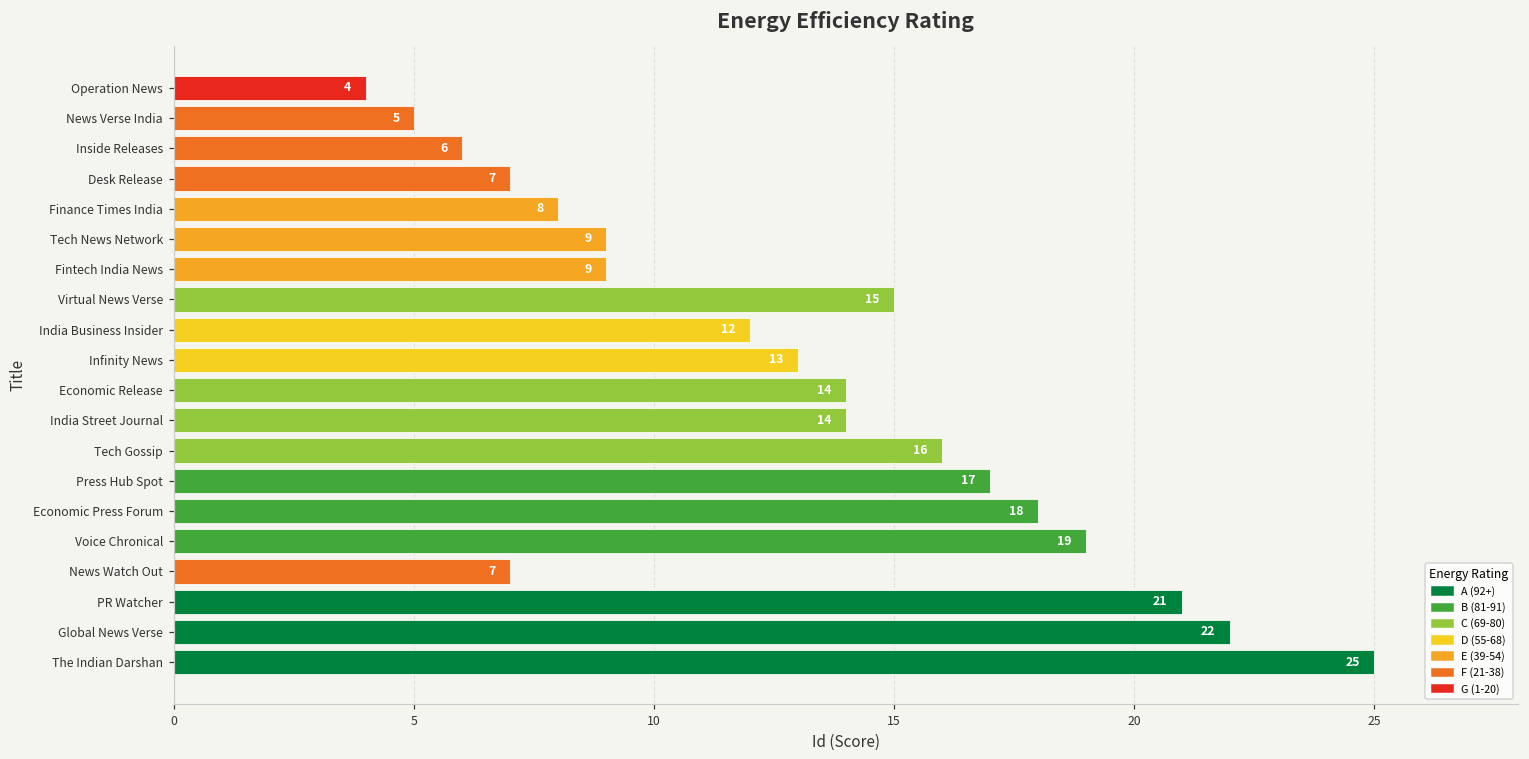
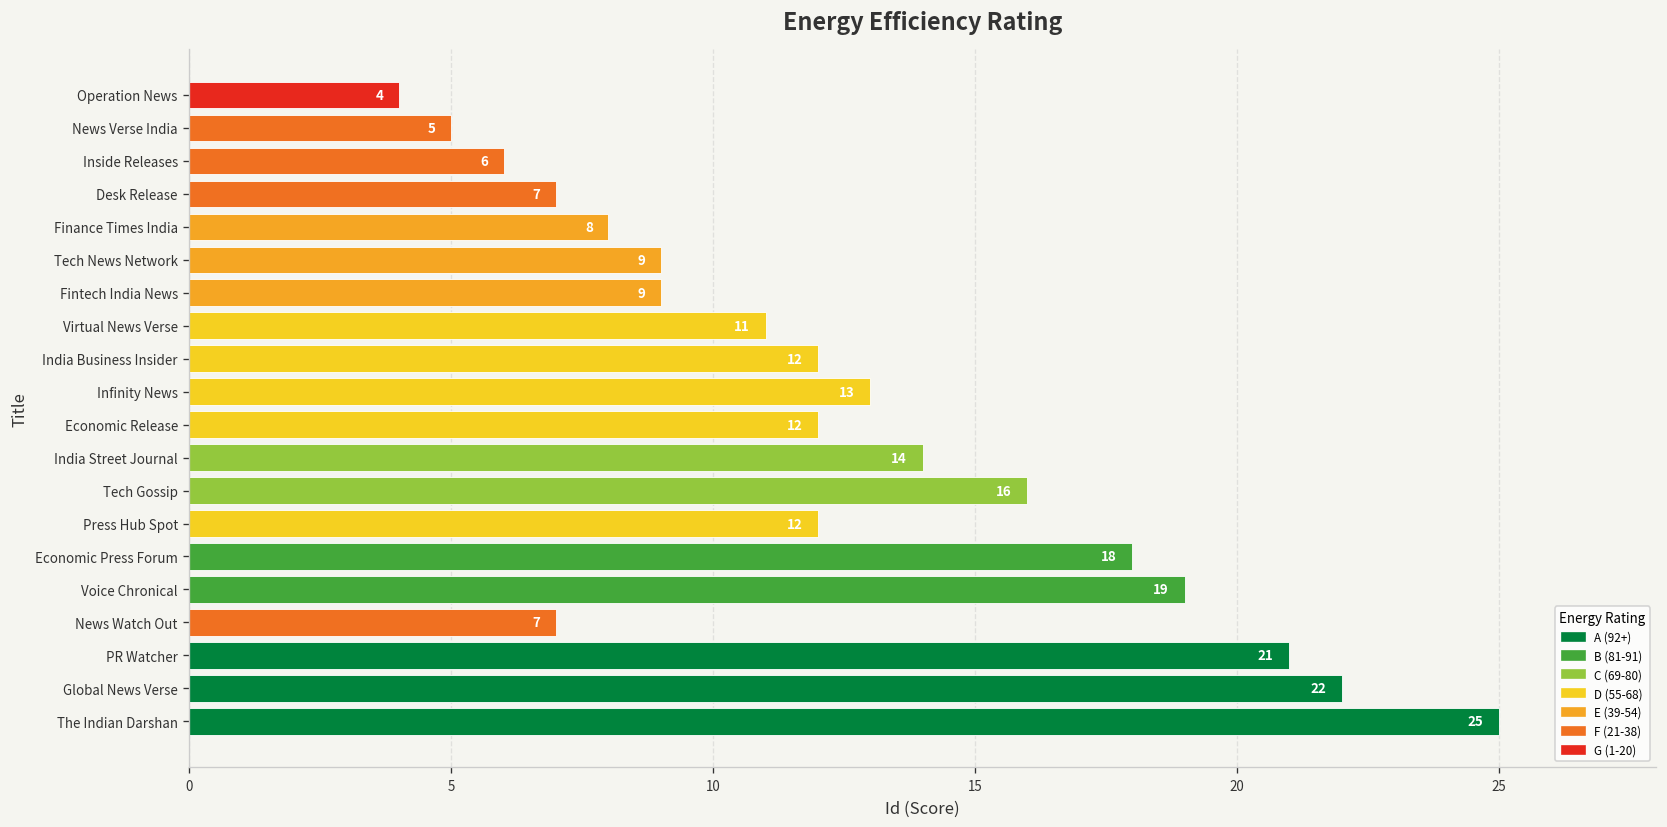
  {
    "Operation News": 4,
    "News Verse India": 5,
    "Inside Releases": 6,
    "Desk Release": 7,
    "Finance Times India": 8,
    "Tech News Network": 9,
    "Fintech India News": 9,
-   "Virtual News Verse": 15,
+   "Virtual News Verse": 11,
    "India Business Insider": 12,
    "Infinity News": 13,
-   "Economic Release": 14,
+   "Economic Release": 12,
    "India Street Journal": 14,
    "Tech Gossip": 16,
-   "Press Hub Spot": 17,
+   "Press Hub Spot": 12,
    "Economic Press Forum": 18,
    "Voice Chronical": 19,
    "News Watch Out": 7,
    "PR Watcher": 21,
    "Global News Verse": 22,
    "The Indian Darshan": 25
  }
